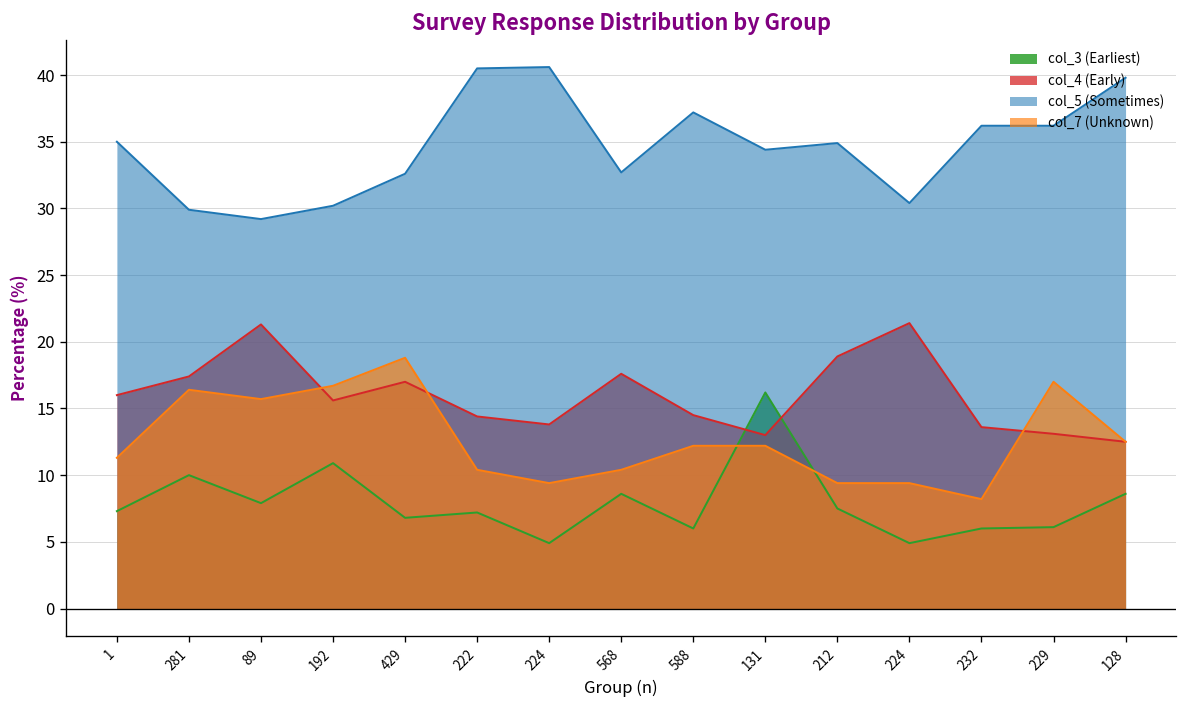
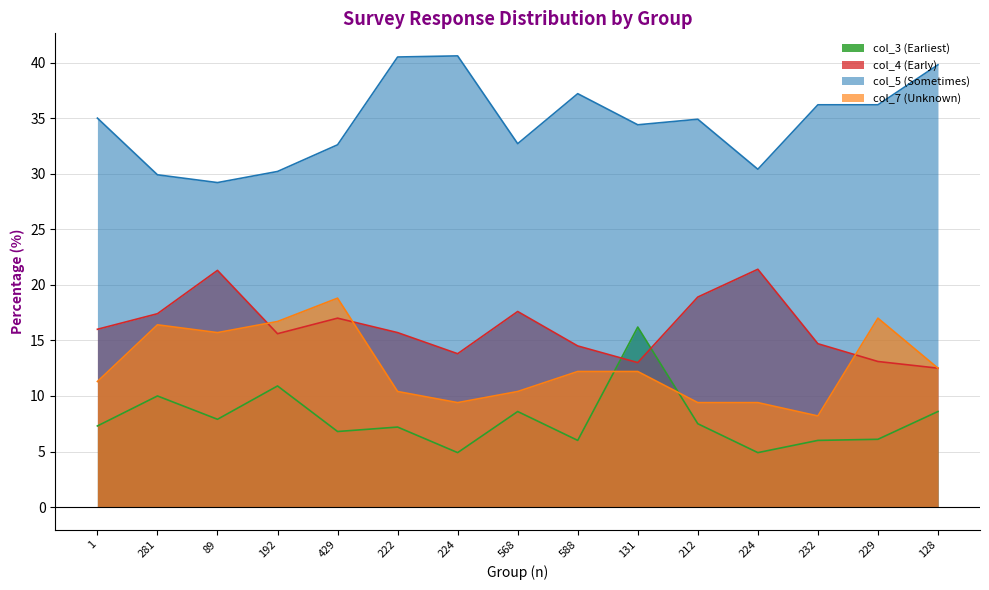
  {
    "col_3 (Earliest)": {
      "1": 7.3,
      "281": 10.0,
      "89": 7.9,
      "192": 10.9,
      "429": 6.8,
      "222": 7.2,
      "568": 8.6,
      "588": 6.0,
      "131": 16.2,
      "212": 7.5,
      "232": 6.0,
      "229": 6.1,
      "128": 8.6
    },
    "col_4 (Early)": {
      "1": 16.0,
      "281": 17.4,
      "89": 21.3,
      "192": 15.6,
      "429": 17.0,
-     "222": 14.4,
+     "222": 15.7,
      "568": 17.6,
      "588": 14.5,
      "131": 13.0,
      "212": 18.9,
-     "232": 13.6,
+     "232": 14.7,
      "229": 13.1
    },
    "col_5 (Sometimes)": {
      "1": 35.0,
      "281": 29.9,
      "89": 29.2,
      "192": 30.2,
      "429": 32.6,
      "222": 40.5,
      "568": 32.7,
      "588": 37.2,
      "131": 34.4,
      "212": 34.9,
      "232": 36.2,
      "229": 36.2,
      "128": 39.8
    },
    "col_7 (Unknown)": {
      "1": 11.3,
      "281": 16.4,
      "89": 15.7,
      "192": 16.7,
      "429": 18.8,
      "222": 10.4,
      "568": 10.4,
      "588": 12.2,
      "131": 12.2,
      "212": 9.4,
      "232": 8.2,
      "229": 17.0
    }
  }
